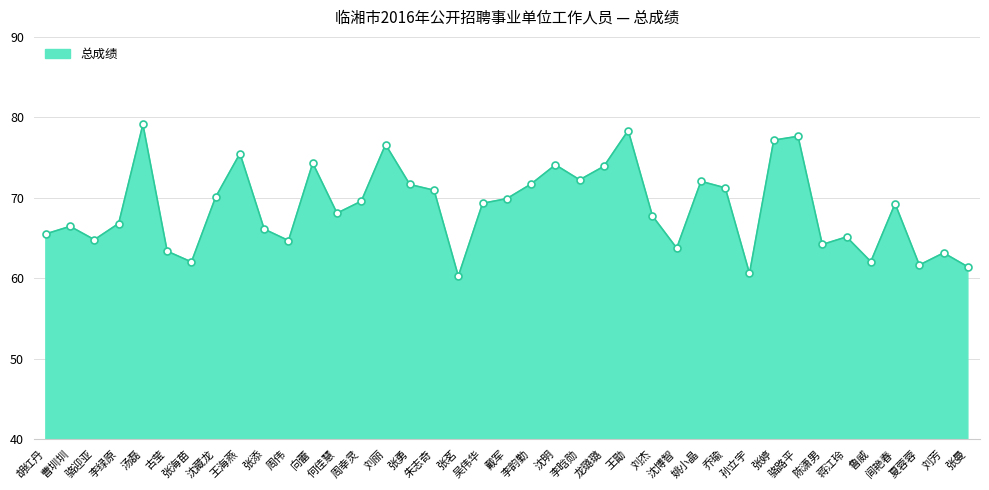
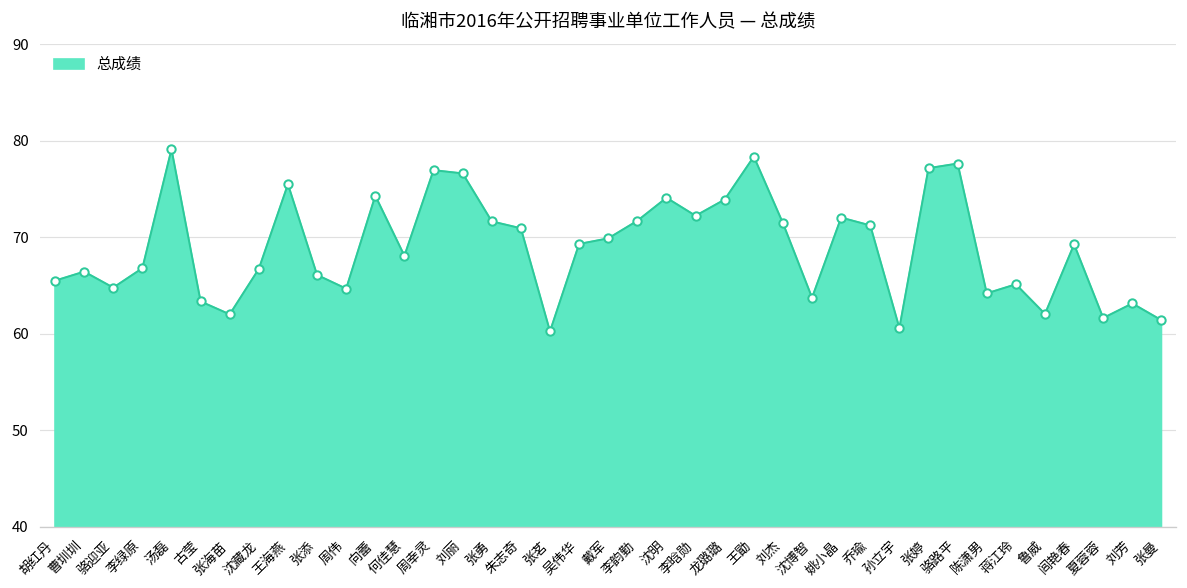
  {
    "胡红丹": 66,
    "曹圳圳": 66,
    "骆迎亚": 65,
    "李绿原": 67,
    "汤磊": 79,
    "古莹": 63,
    "张海苗": 62,
-   "沈藏龙": 70,
+   "沈藏龙": 67,
    "王海燕": 76,
    "张添": 66,
    "周伟": 65,
    "向蕾": 74,
    "何佳慧": 68,
-   "周幸灵": 70,
+   "周幸灵": 77,
    "刘丽": 77,
    "张勇": 72,
    "朱志奇": 71,
    "张茗": 60,
    "吴伟华": 69,
    "戴军": 70,
    "李韵勤": 72,
    "沈明": 74,
    "李晗勋": 72,
    "龙璐璐": 74,
    "王勖": 78,
-   "刘杰": 68,
+   "刘杰": 71,
    "沈博智": 64,
    "姚小晶": 72,
    "乔瑜": 71,
    "孙立宇": 61,
    "张婷": 77,
    "骆路平": 78,
    "陈潇男": 64,
    "蒋江玲": 65,
    "鲁威": 62,
    "闾艳春": 69,
    "夏蓉蓉": 62,
    "刘芳": 63,
    "张曼": 61
  }
